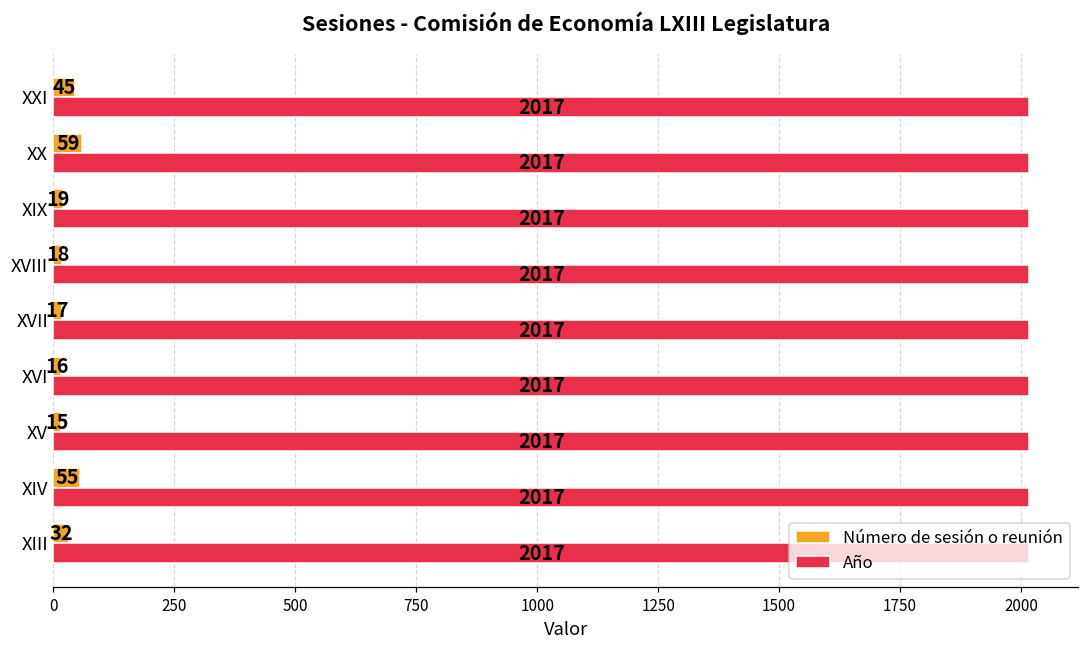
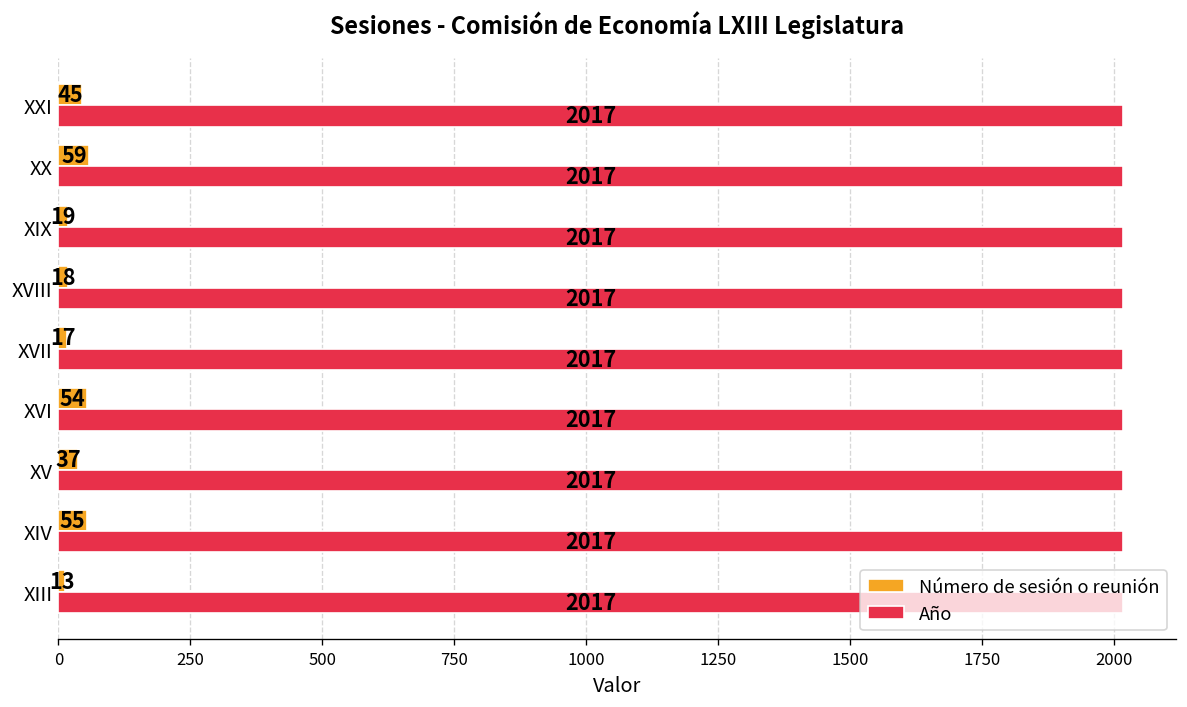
  {
    "Número de sesión o reunión": {
      "XXI": 45,
      "XX": 59,
      "XIX": 19,
      "XVIII": 18,
      "XVII": 17,
-     "XVI": 16,
-     "XV": 15,
+     "XVI": 54,
+     "XV": 37,
      "XIV": 55,
-     "XIII": 32
+     "XIII": 13
    },
    "Año": {
      "XXI": 2017,
      "XX": 2017,
      "XIX": 2017,
      "XVIII": 2017,
      "XVII": 2017,
      "XVI": 2017,
      "XV": 2017,
      "XIV": 2017
    }
  }
